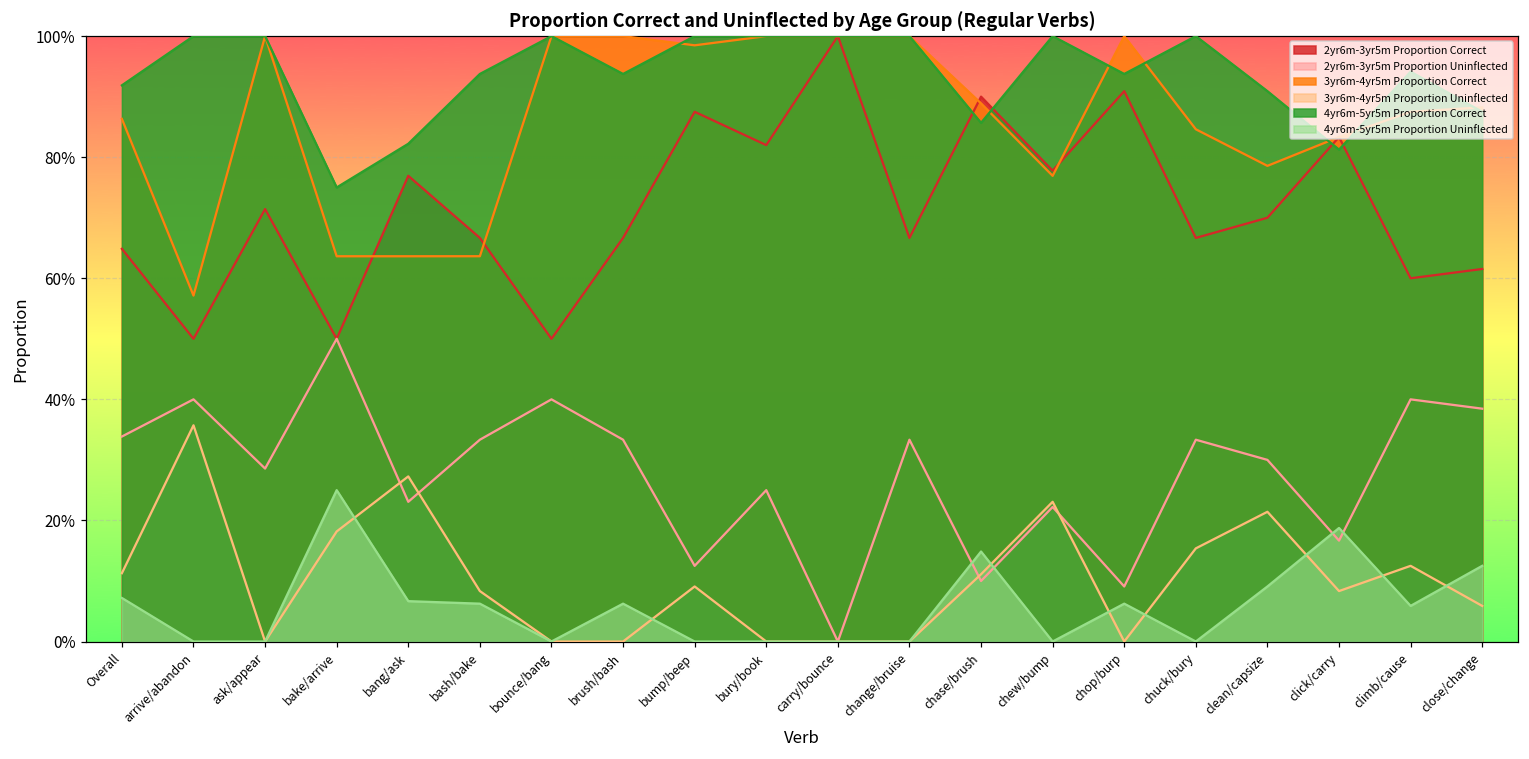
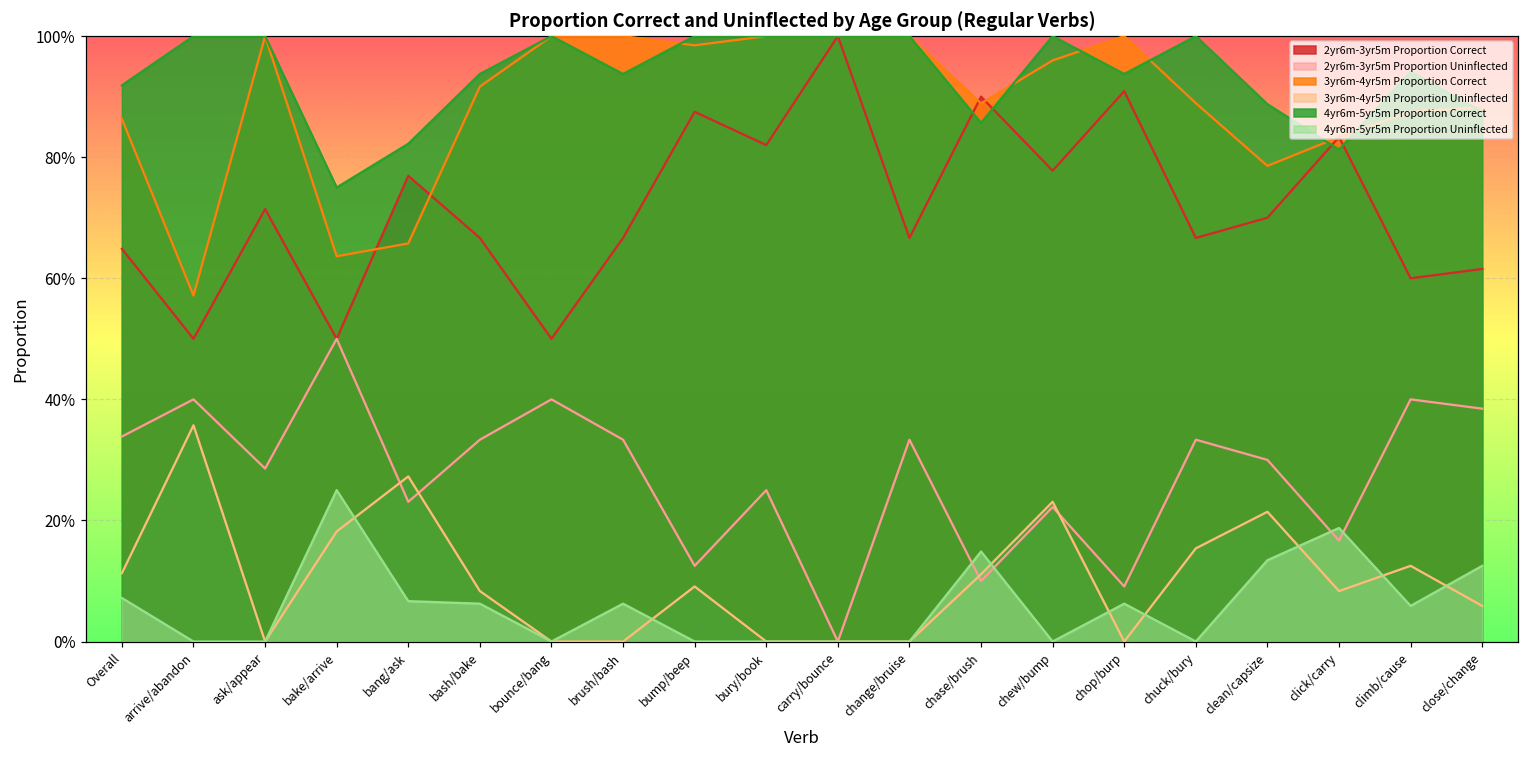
  {
    "2yr6m-3yr5m Proportion Correct": {
      "Overall": "65%",
      "arrive/abandon": "50%",
      "ask/appear": "71%",
      "bang/ask": "77%",
      "bash/bake": "67%",
      "bounce/bang": "50%",
      "brush/bash": "67%",
      "bump/beep": "88%",
      "bury/book": "82%",
      "change/bruise": "67%",
      "chase/brush": "90%",
      "chew/bump": "78%",
      "chop/burp": "91%",
      "chuck/bury": "67%",
      "clean/capsize": "70%",
      "climb/cause": "60%",
      "close/change": "62%"
    },
    "3yr6m-4yr5m Proportion Correct": {
      "Overall": "86%",
      "arrive/abandon": "57%",
      "bake/arrive": "64%",
-     "bang/ask": "64%",
-     "bash/bake": "64%",
+     "bang/ask": "66%",
+     "bash/bake": "92%",
      "brush/bash": "100%",
      "bump/beep": "98%",
      "chase/brush": "89%",
-     "chew/bump": "77%",
+     "chew/bump": "96%",
      "chop/burp": "100%",
-     "chuck/bury": "85%",
+     "chuck/bury": "89%",
      "clean/capsize": "79%"
    },
    "4yr6m-5yr5m Proportion Correct": {
      "Overall": "92%",
      "arrive/abandon": "100%",
      "bake/arrive": "75%",
      "bang/ask": "82%",
      "bash/bake": "94%",
      "brush/bash": "94%",
      "bump/beep": "100%",
      "chase/brush": "86%",
      "chew/bump": "100%",
      "chop/burp": "94%",
      "chuck/bury": "100%",
-     "clean/capsize": "91%",
+     "clean/capsize": "89%",
      "click/carry": "81%"
    },
    "4yr6m-5yr5m Proportion Uninflected": {
      "Overall": "7%",
      "arrive/abandon": "0%",
      "bake/arrive": "25%",
      "bang/ask": "7%",
      "bash/bake": "6%",
      "brush/bash": "6%",
      "bump/beep": "0%",
      "chase/brush": "15%",
      "chew/bump": "0%",
      "chop/burp": "6%",
      "chuck/bury": "0%",
-     "clean/capsize": "9%",
+     "clean/capsize": "13%",
      "click/carry": "19%",
      "climb/cause": "6%",
      "close/change": "13%"
    }
  }
